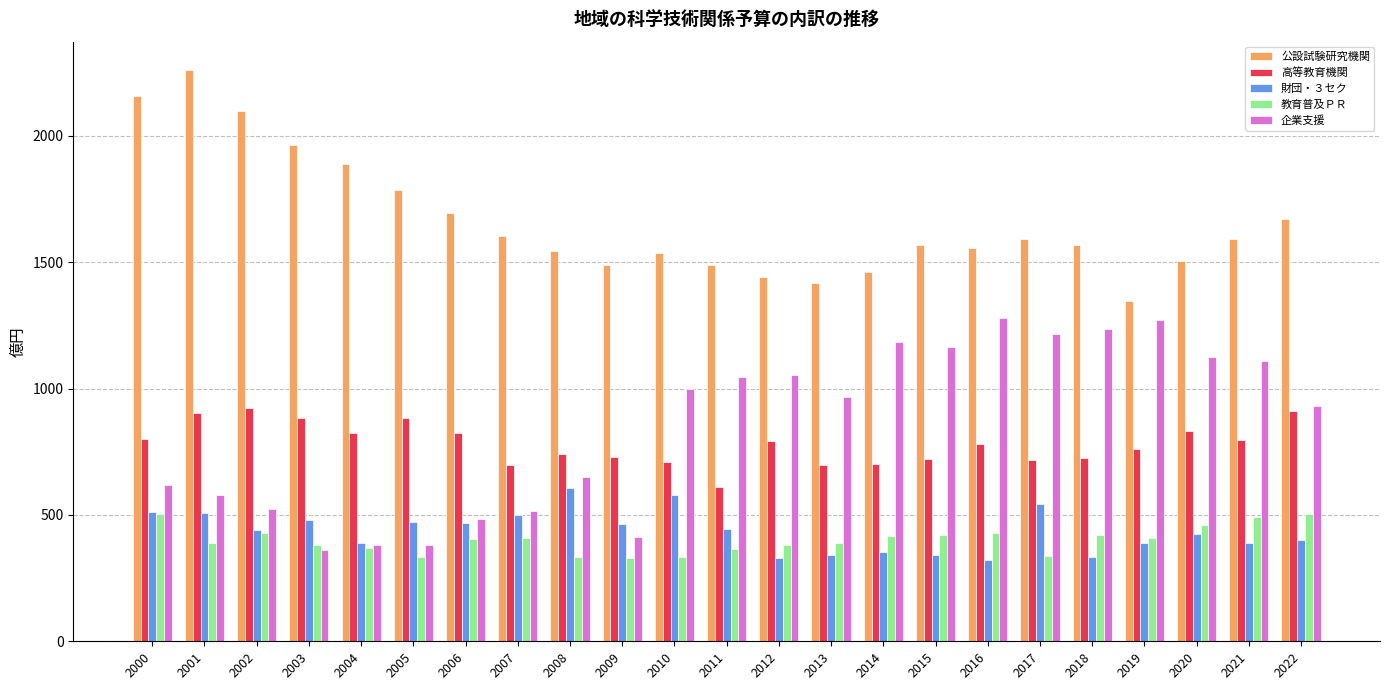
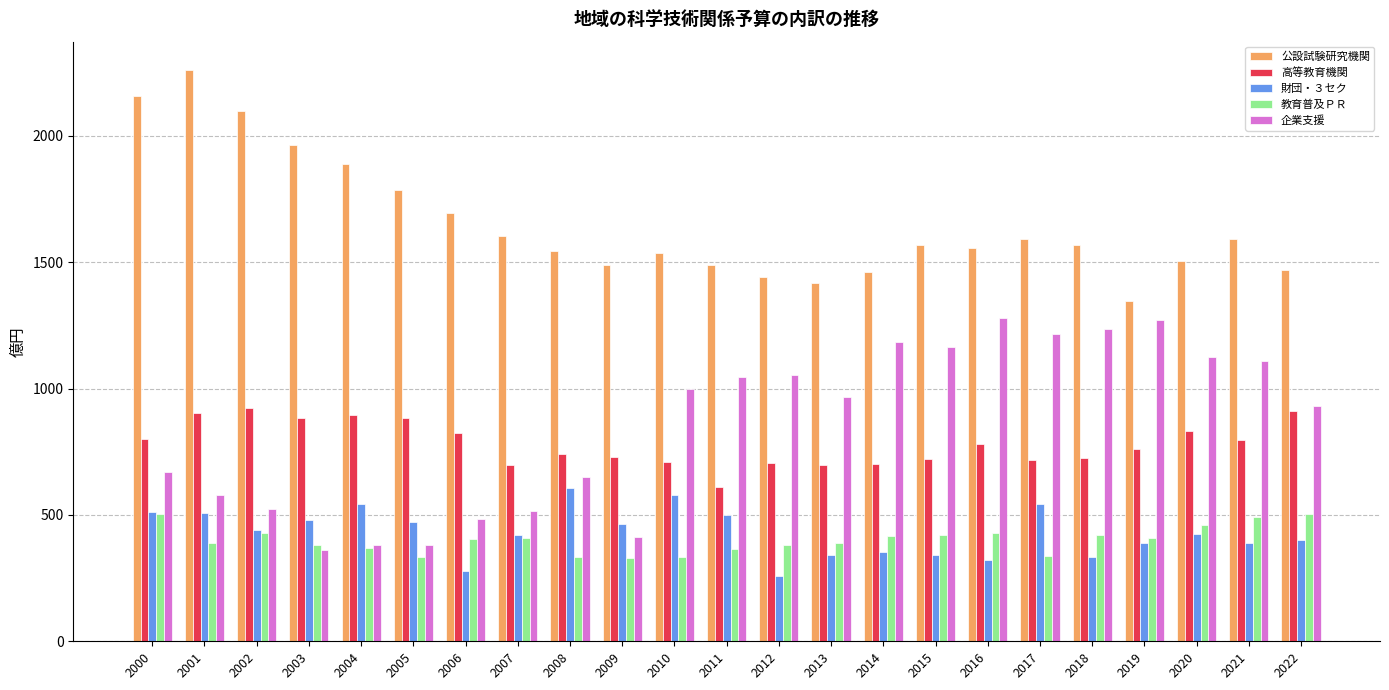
  {
    "公設試験研究機関": {
      "2000": 2160,
      "2001": 2260,
      "2002": 2100,
      "2003": 1960,
      "2004": 1890,
      "2005": 1780,
      "2006": 1690,
      "2007": 1600,
      "2008": 1550,
      "2009": 1490,
      "2010": 1540,
      "2011": 1490,
      "2012": 1440,
      "2013": 1420,
      "2014": 1460,
      "2015": 1570,
      "2016": 1550,
      "2017": 1590,
      "2018": 1570,
      "2019": 1350,
      "2020": 1500,
      "2021": 1590,
-     "2022": 1670
+     "2022": 1470
    },
    "高等教育機関": {
      "2000": 800,
      "2001": 900,
      "2002": 920,
      "2003": 890,
-     "2004": 820,
+     "2004": 890,
      "2005": 890,
      "2006": 830,
      "2007": 700,
      "2008": 740,
      "2009": 730,
      "2010": 710,
      "2011": 610,
-     "2012": 790,
+     "2012": 700,
      "2013": 700,
      "2014": 700,
      "2015": 720,
      "2016": 780,
      "2017": 720,
      "2018": 720,
      "2019": 760,
      "2020": 830,
      "2021": 800,
      "2022": 910
    },
    "財団・３セク": {
      "2000": 510,
      "2001": 510,
      "2002": 440,
      "2003": 480,
-     "2004": 390,
+     "2004": 540,
      "2005": 470,
-     "2006": 470,
-     "2007": 500,
+     "2006": 280,
+     "2007": 420,
      "2008": 600,
      "2009": 460,
      "2010": 580,
-     "2011": 440,
-     "2012": 330,
+     "2011": 500,
+     "2012": 260,
      "2013": 340,
      "2014": 350,
      "2015": 340,
      "2016": 320,
      "2017": 540,
      "2018": 330,
      "2019": 390,
      "2020": 420,
      "2021": 390,
      "2022": 400
    },
    "教育普及ＰＲ": {
      "2000": 500,
      "2001": 390,
      "2002": 430,
      "2003": 380,
      "2004": 370,
      "2005": 340,
      "2006": 400,
      "2007": 410,
      "2008": 330,
      "2009": 330,
      "2010": 330,
      "2011": 370,
      "2012": 380,
      "2013": 390,
      "2014": 420,
      "2015": 420,
      "2016": 430,
      "2017": 340,
      "2018": 420,
      "2019": 410,
      "2020": 460,
      "2021": 490,
      "2022": 500
    },
    "企業支援": {
-     "2000": 620,
+     "2000": 670,
      "2001": 580,
      "2002": 520,
      "2003": 360,
      "2004": 380,
      "2005": 380,
      "2006": 480,
      "2007": 520,
      "2008": 650,
      "2009": 410,
      "2010": 1000,
      "2011": 1040,
      "2012": 1050,
      "2013": 970,
      "2014": 1180,
      "2015": 1160,
      "2016": 1280,
      "2017": 1210,
      "2018": 1240,
      "2019": 1270,
      "2020": 1120,
      "2021": 1110,
      "2022": 930
    }
  }
